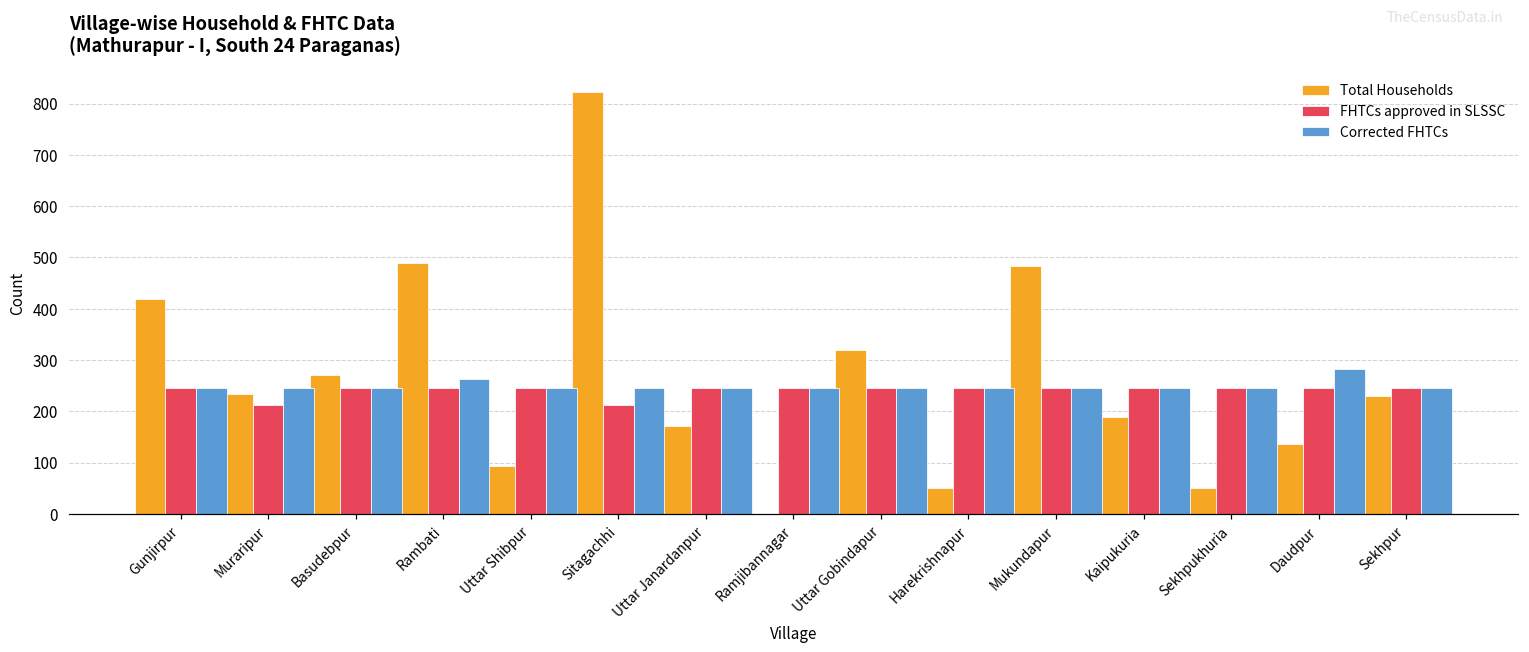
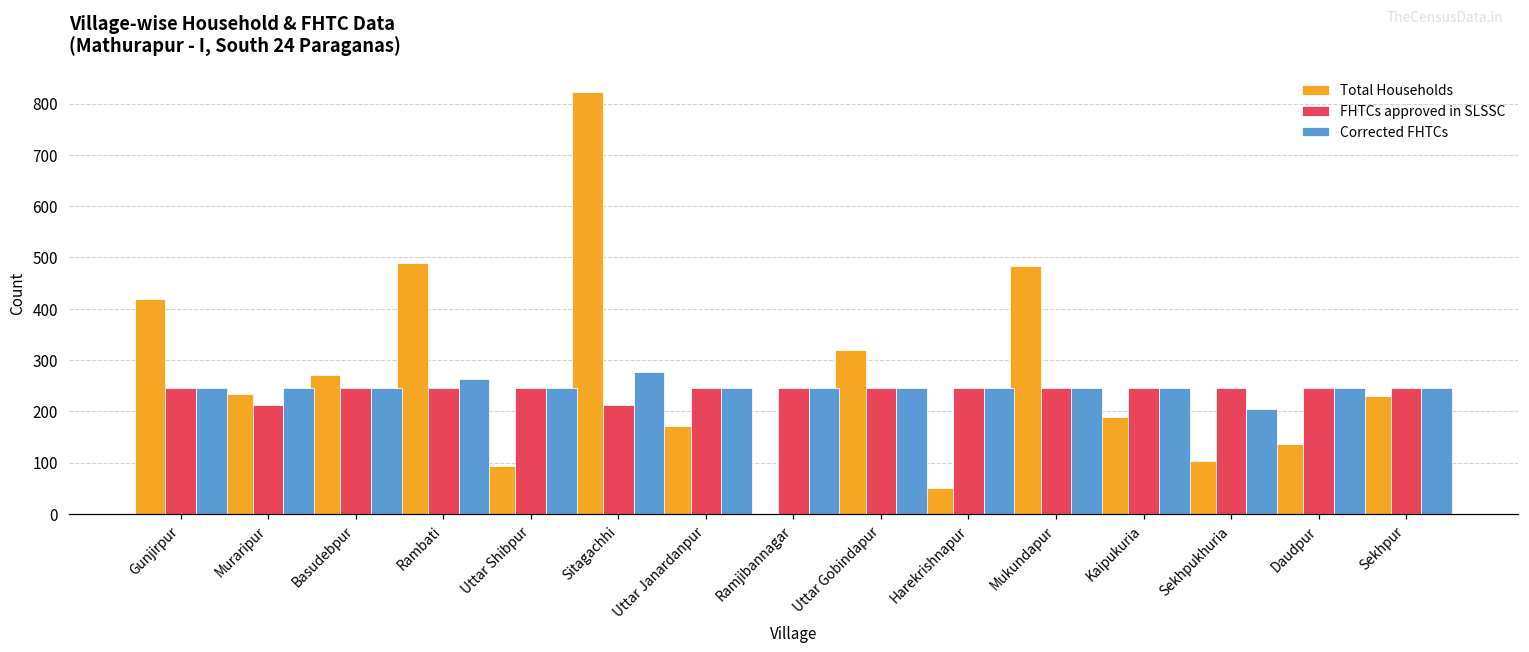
  {
    "Total Households": {
      "Gunjirpur": 420,
      "Muraripur": 230,
      "Basudebpur": 270,
      "Rambati": 490,
      "Uttar Shibpur": 90,
      "Sitagachhi": 820,
      "Uttar Janardanpur": 170,
      "Ramjibannagar": 0,
      "Uttar Gobindapur": 320,
      "Harekrishnapur": 50,
      "Mukundapur": 480,
      "Kaipukuria": 190,
-     "Sekhpukhuria": 50,
+     "Sekhpukhuria": 100,
      "Daudpur": 140,
      "Sekhpur": 230
    },
    "FHTCs approved in SLSSC": {
      "Gunjirpur": 250,
      "Muraripur": 210,
      "Basudebpur": 250,
      "Rambati": 250,
      "Uttar Shibpur": 250,
      "Sitagachhi": 210,
      "Uttar Janardanpur": 250,
      "Ramjibannagar": 250,
      "Uttar Gobindapur": 250,
      "Harekrishnapur": 250,
      "Mukundapur": 250,
      "Kaipukuria": 250,
      "Sekhpukhuria": 250,
      "Daudpur": 250,
      "Sekhpur": 250
    },
    "Corrected FHTCs": {
      "Gunjirpur": 250,
      "Muraripur": 250,
      "Basudebpur": 250,
      "Rambati": 260,
      "Uttar Shibpur": 250,
-     "Sitagachhi": 250,
+     "Sitagachhi": 280,
      "Uttar Janardanpur": 250,
      "Ramjibannagar": 250,
      "Uttar Gobindapur": 250,
      "Harekrishnapur": 250,
      "Mukundapur": 250,
      "Kaipukuria": 250,
-     "Sekhpukhuria": 250,
-     "Daudpur": 280,
+     "Sekhpukhuria": 210,
+     "Daudpur": 250,
      "Sekhpur": 250
    }
  }
